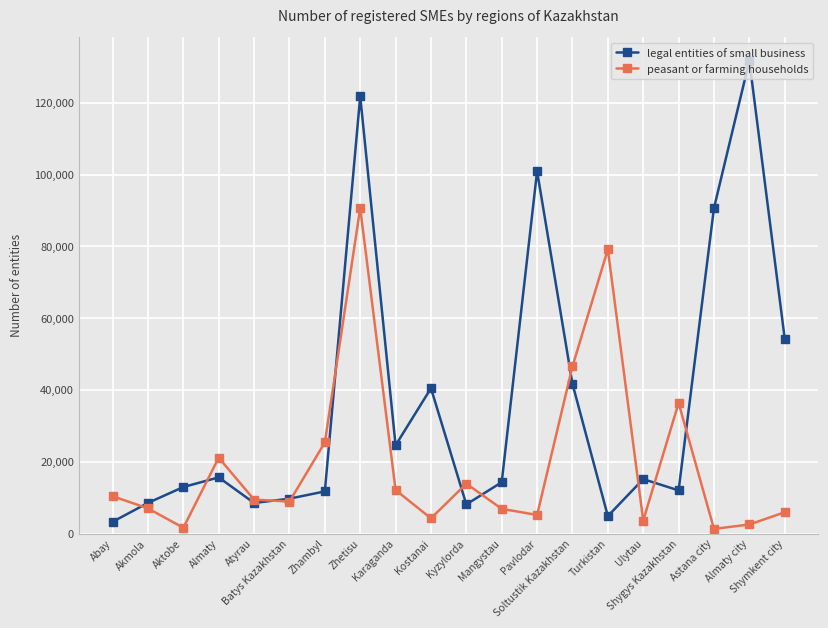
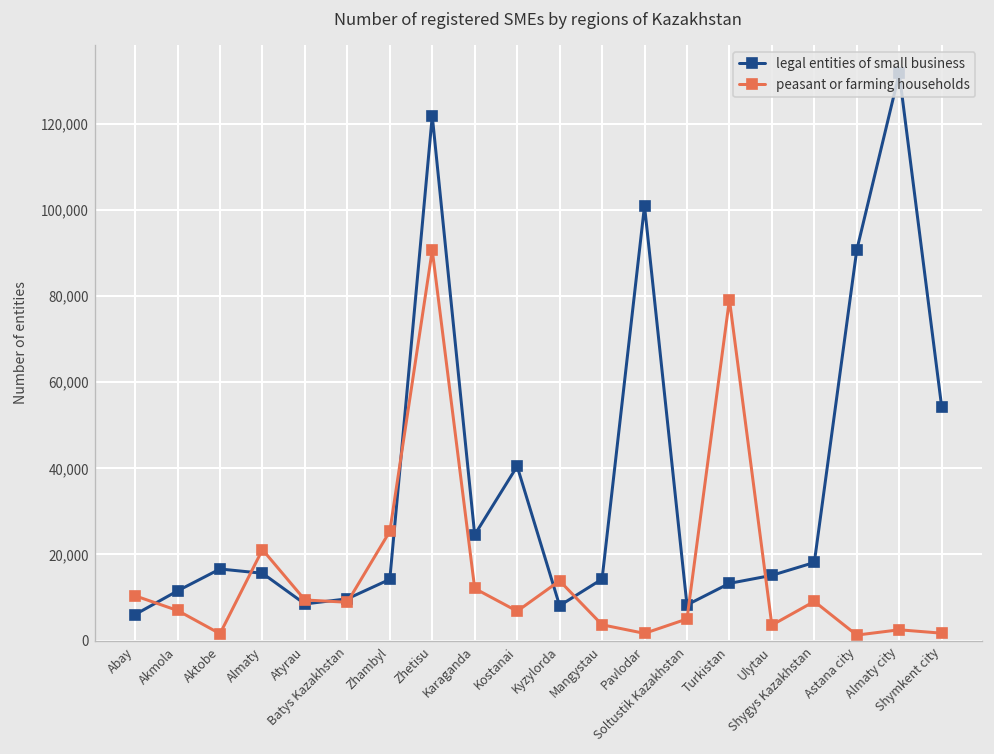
  {
    "legal entities of small business": {
-     "Abay": "3,000",
-     "Akmola": "9,000",
-     "Aktobe": "13,000",
+     "Abay": "6,000",
+     "Akmola": "12,000",
+     "Aktobe": "17,000",
      "Almaty": "16,000",
      "Atyrau": "9,000",
      "Batys Kazakhstan": "10,000",
-     "Zhambyl": "12,000",
+     "Zhambyl": "14,000",
      "Zhetisu": "122,000",
      "Karaganda": "25,000",
      "Kostanai": "40,000",
      "Kyzylorda": "8,000",
      "Mangystau": "14,000",
      "Pavlodar": "101,000",
-     "Soltustik Kazakhstan": "42,000",
-     "Turkistan": "5,000",
+     "Soltustik Kazakhstan": "8,000",
+     "Turkistan": "13,000",
      "Ulytau": "15,000",
-     "Shygys Kazakhstan": "12,000",
+     "Shygys Kazakhstan": "18,000",
      "Astana city": "91,000",
      "Shymkent city": "54,000"
    },
    "peasant or farming households": {
      "Abay": "10,000",
      "Akmola": "7,000",
      "Aktobe": "2,000",
      "Almaty": "21,000",
      "Atyrau": "9,000",
      "Batys Kazakhstan": "9,000",
      "Zhambyl": "25,000",
      "Zhetisu": "91,000",
      "Karaganda": "12,000",
-     "Kostanai": "4,000",
+     "Kostanai": "7,000",
      "Kyzylorda": "14,000",
-     "Mangystau": "7,000",
-     "Pavlodar": "5,000",
-     "Soltustik Kazakhstan": "47,000",
+     "Mangystau": "4,000",
+     "Pavlodar": "2,000",
+     "Soltustik Kazakhstan": "5,000",
      "Turkistan": "79,000",
      "Ulytau": "4,000",
-     "Shygys Kazakhstan": "36,000",
+     "Shygys Kazakhstan": "9,000",
      "Astana city": "1,000",
      "Almaty city": "3,000",
-     "Shymkent city": "6,000"
+     "Shymkent city": "2,000"
    }
  }
